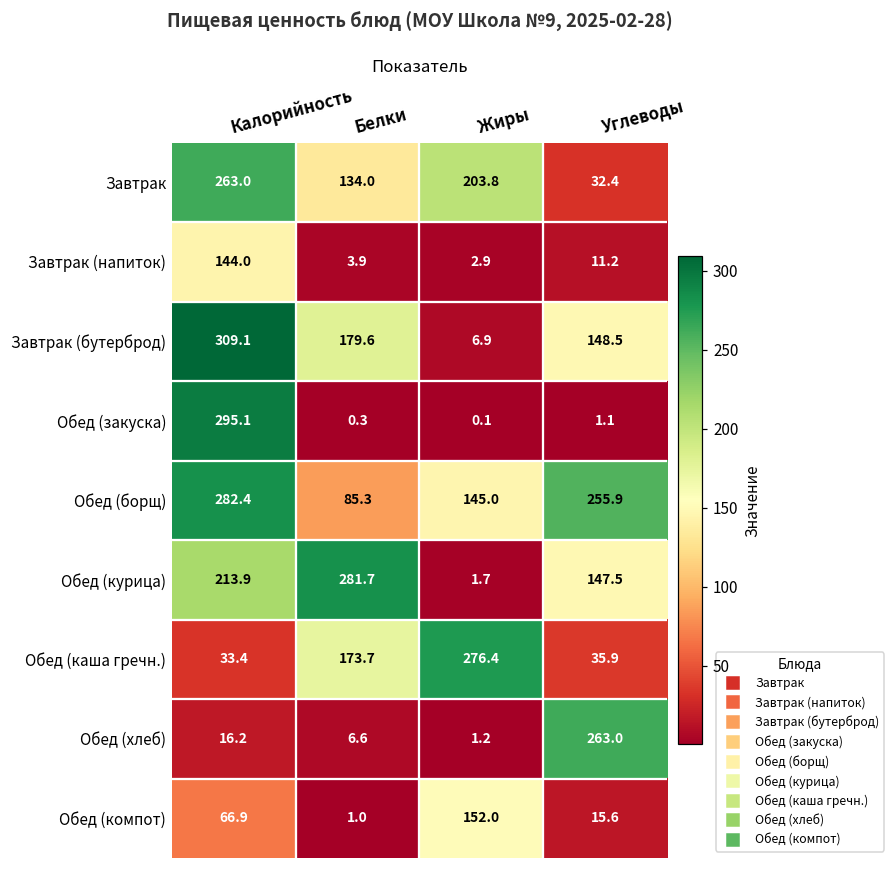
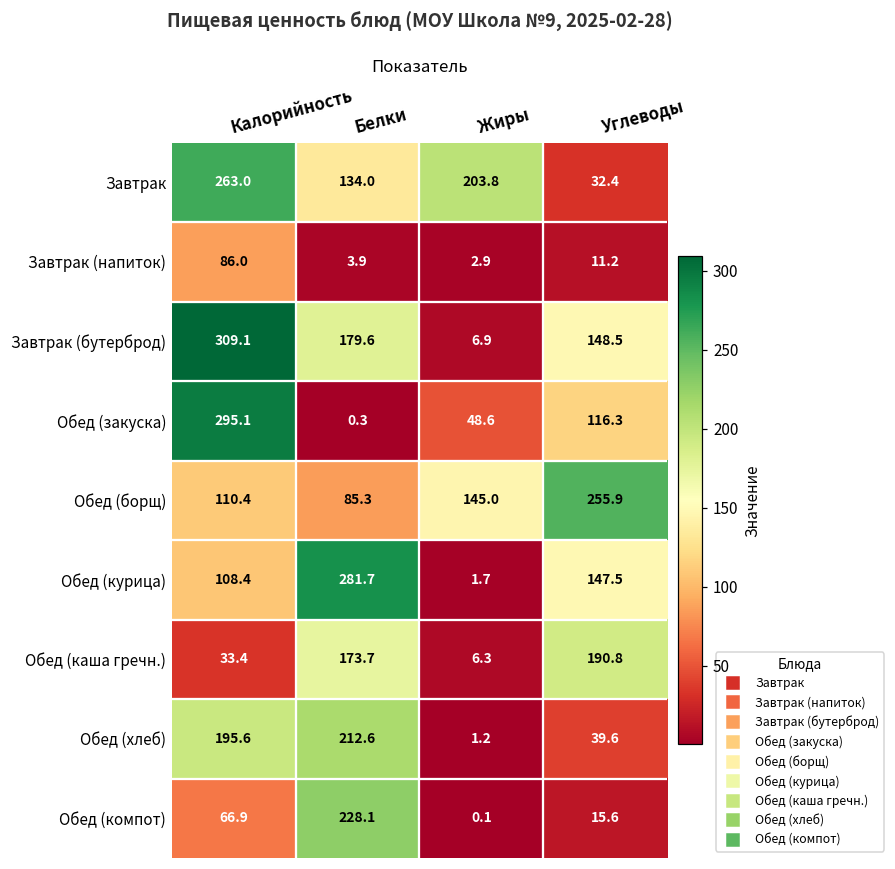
  {
    "Завтрак": {
      "Калорийность": 263.0,
      "Белки": 134.0,
      "Жиры": 203.8,
      "Углеводы": 32.4
    },
    "Завтрак (напиток)": {
-     "Калорийность": 144.0,
+     "Калорийность": 86.0,
      "Белки": 3.9,
      "Жиры": 2.9,
      "Углеводы": 11.2
    },
    "Завтрак (бутерброд)": {
      "Калорийность": 309.1,
      "Белки": 179.6,
      "Жиры": 6.9,
      "Углеводы": 148.5
    },
    "Обед (закуска)": {
      "Калорийность": 295.1,
      "Белки": 0.3,
-     "Жиры": 0.1,
-     "Углеводы": 1.1
+     "Жиры": 48.6,
+     "Углеводы": 116.3
    },
    "Обед (борщ)": {
-     "Калорийность": 282.4,
+     "Калорийность": 110.4,
      "Белки": 85.3,
      "Жиры": 145.0,
      "Углеводы": 255.9
    },
    "Обед (курица)": {
-     "Калорийность": 213.9,
+     "Калорийность": 108.4,
      "Белки": 281.7,
      "Жиры": 1.7,
      "Углеводы": 147.5
    },
    "Обед (каша гречн.)": {
      "Калорийность": 33.4,
      "Белки": 173.7,
-     "Жиры": 276.4,
-     "Углеводы": 35.9
+     "Жиры": 6.3,
+     "Углеводы": 190.8
    },
    "Обед (хлеб)": {
-     "Калорийность": 16.2,
-     "Белки": 6.6,
+     "Калорийность": 195.6,
+     "Белки": 212.6,
      "Жиры": 1.2,
-     "Углеводы": 263.0
+     "Углеводы": 39.6
    },
    "Обед (компот)": {
      "Калорийность": 66.9,
-     "Белки": 1.0,
-     "Жиры": 152.0,
+     "Белки": 228.1,
+     "Жиры": 0.1,
      "Углеводы": 15.6
    }
  }
